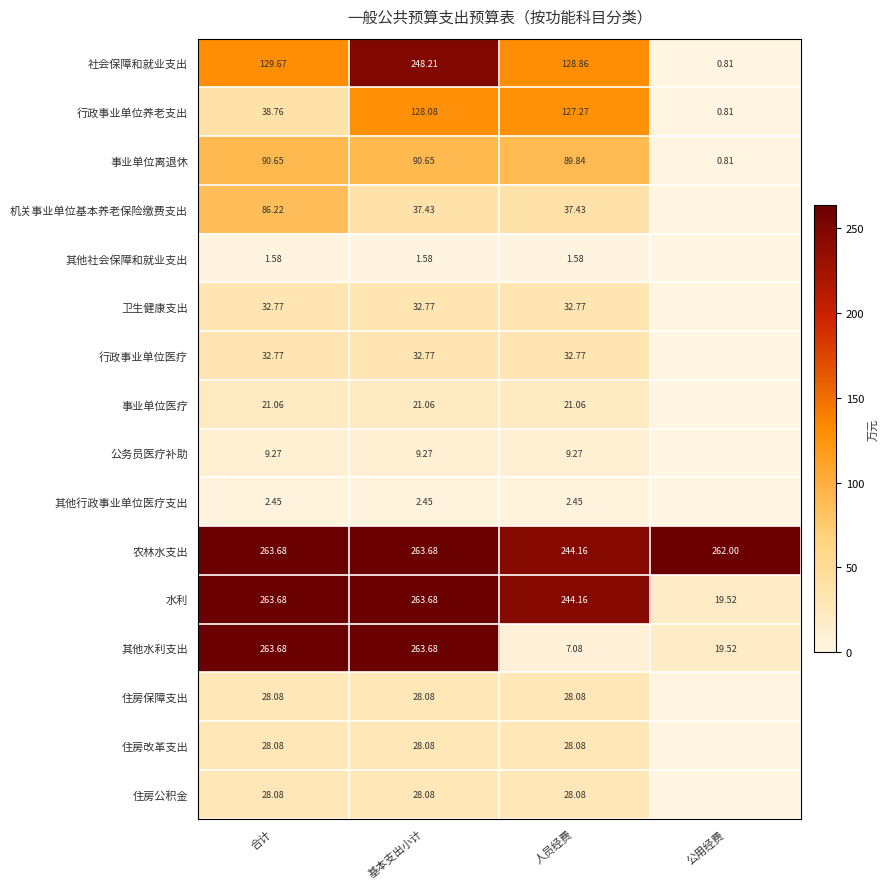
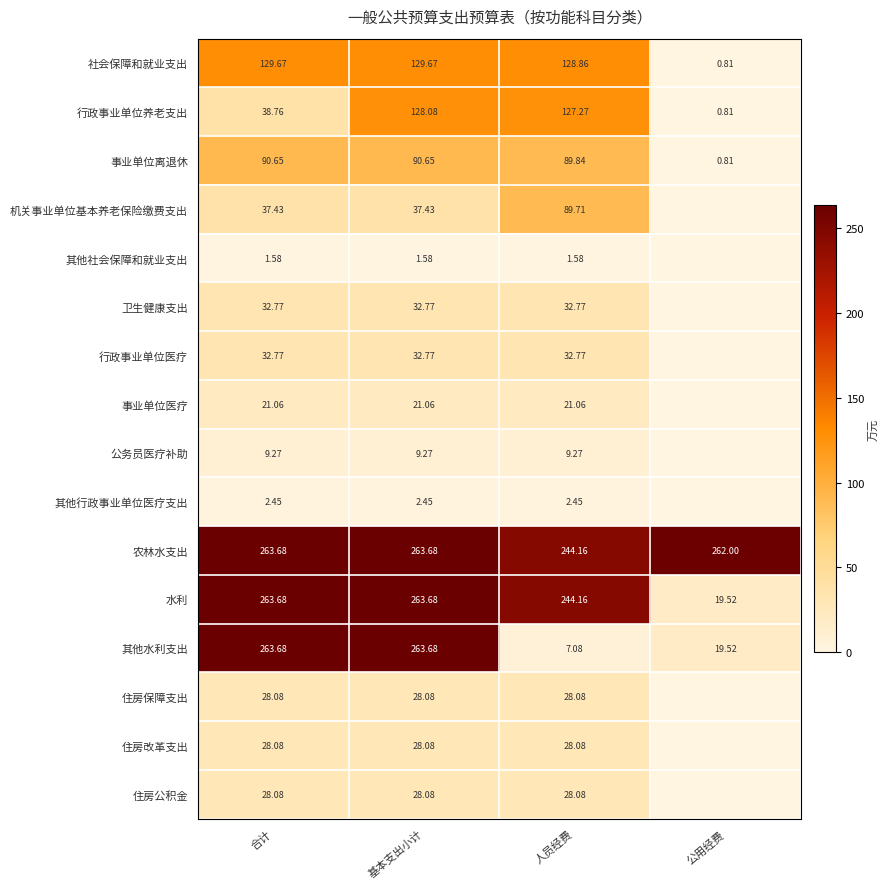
  {
    "社会保障和就业支出": {
      "合计": 129.67,
-     "基本支出小计": 248.21,
+     "基本支出小计": 129.67,
      "人员经费": 128.86,
      "公用经费": 0.81
    },
    "行政事业单位养老支出": {
      "合计": 38.76,
      "基本支出小计": 128.08,
      "人员经费": 127.27,
      "公用经费": 0.81
    },
    "事业单位离退休": {
      "合计": 90.65,
      "基本支出小计": 90.65,
      "人员经费": 89.84,
      "公用经费": 0.81
    },
    "机关事业单位基本养老保险缴费支出": {
-     "合计": 86.22,
+     "合计": 37.43,
      "基本支出小计": 37.43,
-     "人员经费": 37.43
+     "人员经费": 89.71
    },
    "其他社会保障和就业支出": {
      "合计": 1.58,
      "基本支出小计": 1.58,
      "人员经费": 1.58
    },
    "卫生健康支出": {
      "合计": 32.77,
      "基本支出小计": 32.77,
      "人员经费": 32.77
    },
    "行政事业单位医疗": {
      "合计": 32.77,
      "基本支出小计": 32.77,
      "人员经费": 32.77
    },
    "事业单位医疗": {
      "合计": 21.06,
      "基本支出小计": 21.06,
      "人员经费": 21.06
    },
    "公务员医疗补助": {
      "合计": 9.27,
      "基本支出小计": 9.27,
      "人员经费": 9.27
    },
    "其他行政事业单位医疗支出": {
      "合计": 2.45,
      "基本支出小计": 2.45,
      "人员经费": 2.45
    },
    "农林水支出": {
      "合计": 263.68,
      "基本支出小计": 263.68,
      "人员经费": 244.16,
      "公用经费": 262.00
    },
    "水利": {
      "合计": 263.68,
      "基本支出小计": 263.68,
      "人员经费": 244.16,
      "公用经费": 19.52
    },
    "其他水利支出": {
      "合计": 263.68,
      "基本支出小计": 263.68,
      "人员经费": 7.08,
      "公用经费": 19.52
    },
    "住房保障支出": {
      "合计": 28.08,
      "基本支出小计": 28.08,
      "人员经费": 28.08
    },
    "住房改革支出": {
      "合计": 28.08,
      "基本支出小计": 28.08,
      "人员经费": 28.08
    },
    "住房公积金": {
      "合计": 28.08,
      "基本支出小计": 28.08,
      "人员经费": 28.08
    }
  }
